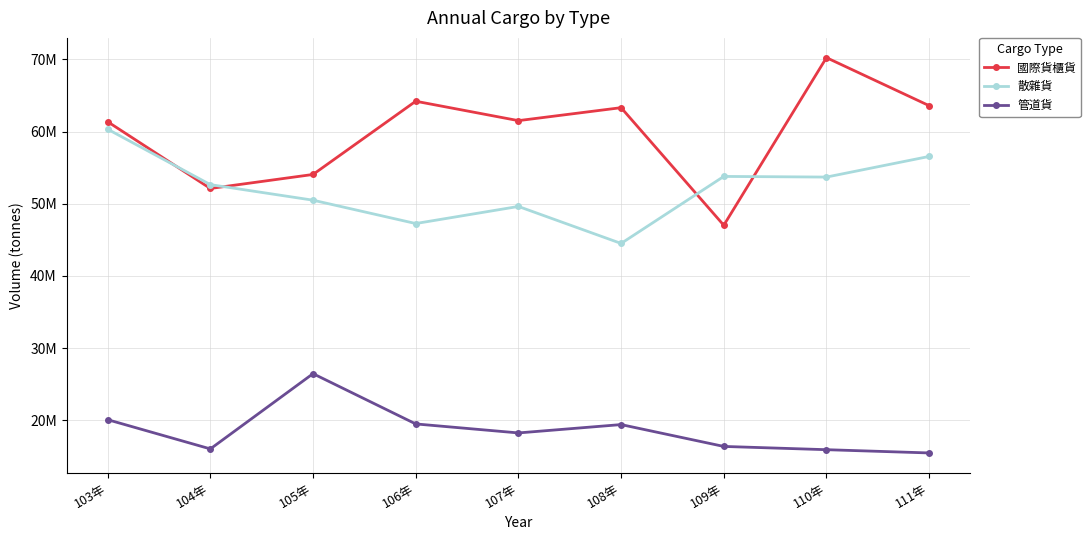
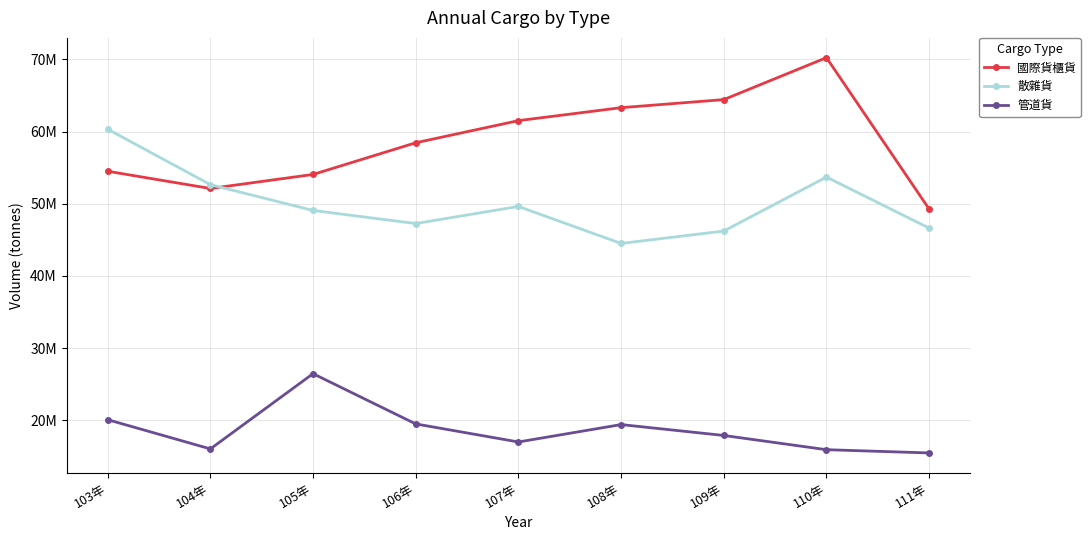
  {
    "國際貨櫃貨": {
-     "103年": 61000000,
+     "103年": 54000000,
      "104年": 52000000,
      "105年": 54000000,
-     "106年": 64000000,
+     "106年": 58000000,
      "107年": 62000000,
      "108年": 63000000,
-     "109年": 47000000,
+     "109年": 64000000,
      "110年": 70000000,
-     "111年": 64000000
+     "111年": 49000000
    },
    "散雜貨": {
      "103年": 60000000,
      "104年": 53000000,
-     "105年": 50000000,
+     "105年": 49000000,
      "106年": 47000000,
      "107年": 50000000,
      "108年": 44000000,
-     "109年": 54000000,
+     "109年": 46000000,
      "110年": 54000000,
-     "111年": 57000000
+     "111年": 47000000
    },
    "管道貨": {
      "103年": 20000000,
      "104年": 16000000,
      "105年": 26000000,
      "106年": 19000000,
-     "107年": 18000000,
+     "107年": 17000000,
      "108年": 19000000,
-     "109年": 16000000,
+     "109年": 18000000,
      "110年": 16000000,
      "111年": 15000000
    }
  }
